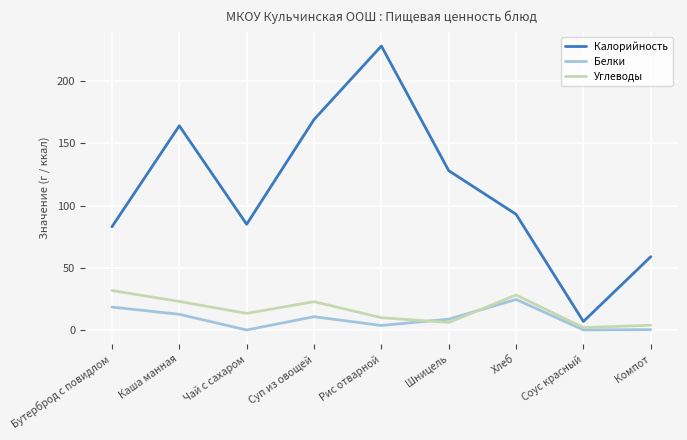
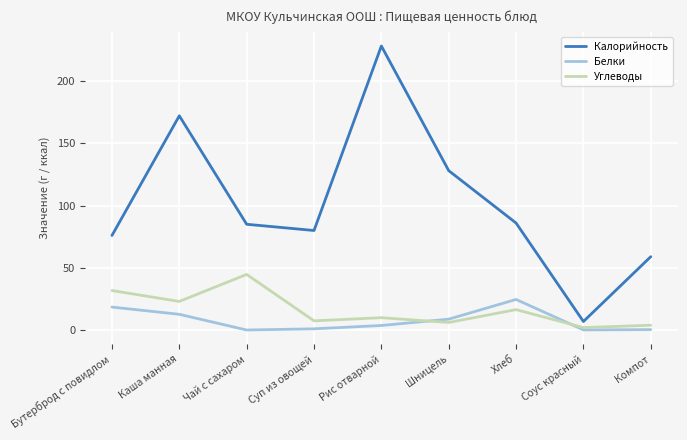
  {
    "Калорийность": {
-     "Бутерброд с повидлом": 83,
-     "Каша манная": 164,
+     "Бутерброд с повидлом": 76,
+     "Каша манная": 172,
      "Чай с сахаром": 85,
-     "Суп из овощей": 169,
+     "Суп из овощей": 80,
      "Рис отварной": 228,
      "Шницель": 128,
-     "Хлеб": 93,
+     "Хлеб": 86,
      "Соус красный": 7,
      "Компот": 59
    },
    "Белки": {
      "Бутерброд с повидлом": 19,
      "Каша манная": 13,
      "Чай с сахаром": 0,
-     "Суп из овощей": 11,
+     "Суп из овощей": 1,
      "Рис отварной": 4,
      "Шницель": 9,
      "Хлеб": 25,
      "Компот": 0
    },
    "Углеводы": {
      "Бутерброд с повидлом": 32,
      "Каша манная": 23,
-     "Чай с сахаром": 14,
-     "Суп из овощей": 23,
+     "Чай с сахаром": 45,
+     "Суп из овощей": 8,
      "Рис отварной": 10,
      "Шницель": 6,
-     "Хлеб": 28,
+     "Хлеб": 17,
      "Компот": 4
    }
  }
